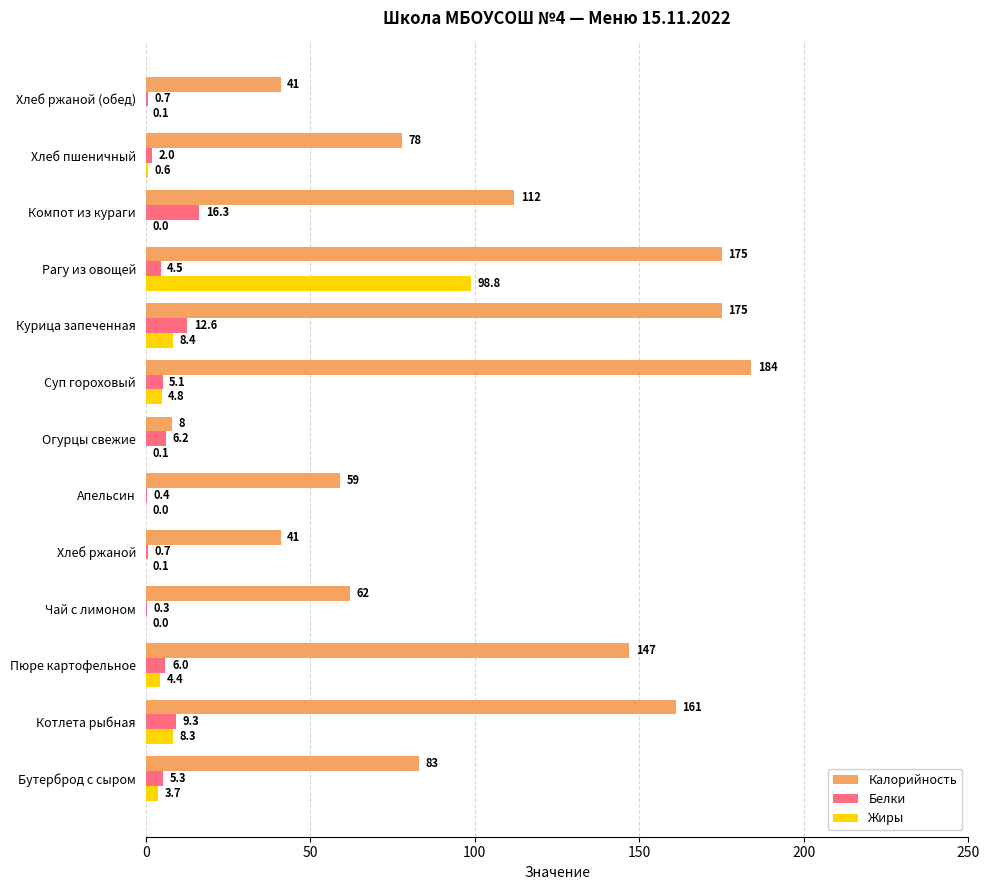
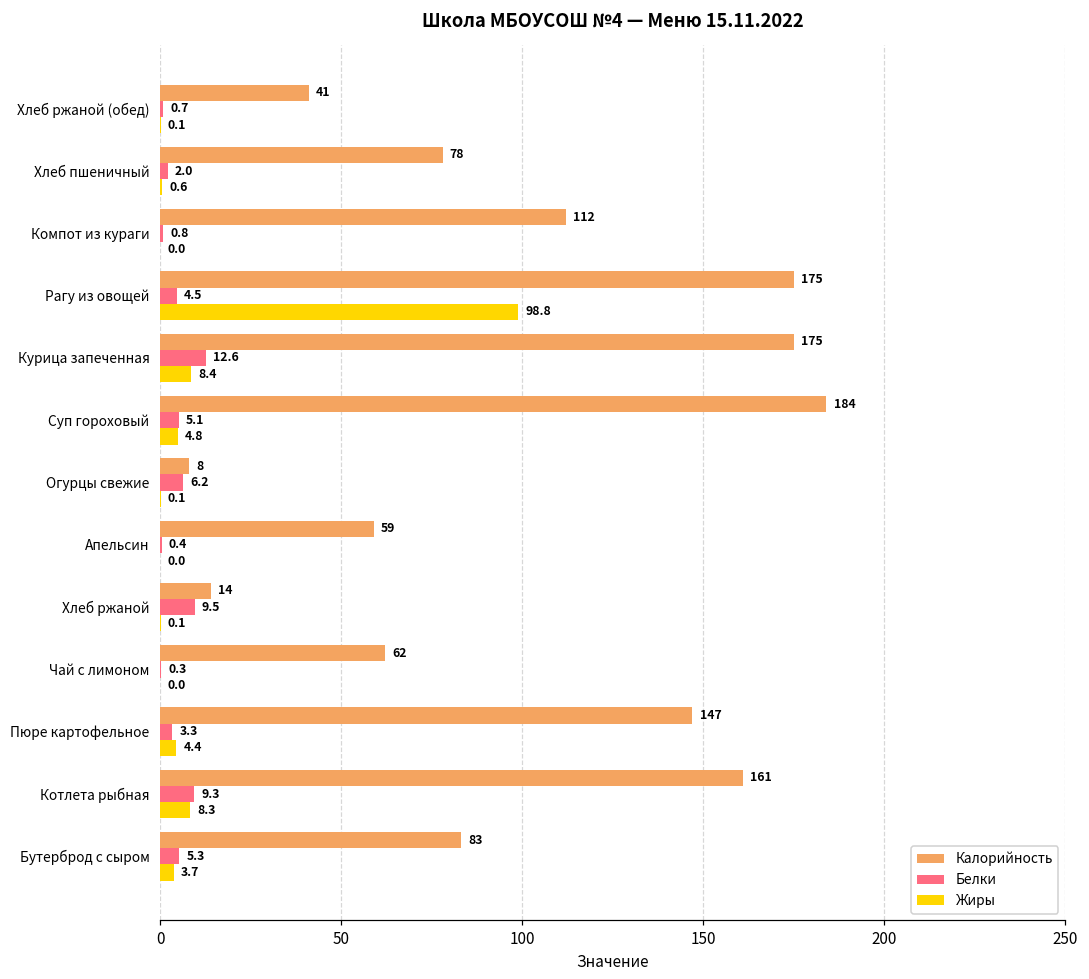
  {
    "Калорийность": {
      "Хлеб ржаной (обед)": 41,
      "Хлеб пшеничный": 78,
      "Компот из кураги": 112,
      "Рагу из овощей": 175,
      "Курица запеченная": 175,
      "Суп гороховый": 184,
      "Огурцы свежие": 8,
      "Апельсин": 59,
-     "Хлеб ржаной": 41,
+     "Хлеб ржаной": 14,
      "Чай с лимоном": 62,
      "Пюре картофельное": 147,
      "Котлета рыбная": 161,
      "Бутерброд с сыром": 83
    },
    "Белки": {
      "Хлеб ржаной (обед)": 0.7,
      "Хлеб пшеничный": 2.0,
-     "Компот из кураги": 16.3,
+     "Компот из кураги": 0.8,
      "Рагу из овощей": 4.5,
      "Курица запеченная": 12.6,
      "Суп гороховый": 5.1,
      "Огурцы свежие": 6.2,
      "Апельсин": 0.4,
-     "Хлеб ржаной": 0.7,
+     "Хлеб ржаной": 9.5,
      "Чай с лимоном": 0.3,
-     "Пюре картофельное": 6.0,
+     "Пюре картофельное": 3.3,
      "Котлета рыбная": 9.3,
      "Бутерброд с сыром": 5.3
    },
    "Жиры": {
      "Хлеб ржаной (обед)": 0.1,
      "Хлеб пшеничный": 0.6,
      "Компот из кураги": 0.0,
      "Рагу из овощей": 98.8,
      "Курица запеченная": 8.4,
      "Суп гороховый": 4.8,
      "Огурцы свежие": 0.1,
      "Апельсин": 0.0,
      "Хлеб ржаной": 0.1,
      "Чай с лимоном": 0.0,
      "Пюре картофельное": 4.4,
      "Котлета рыбная": 8.3,
      "Бутерброд с сыром": 3.7
    }
  }
